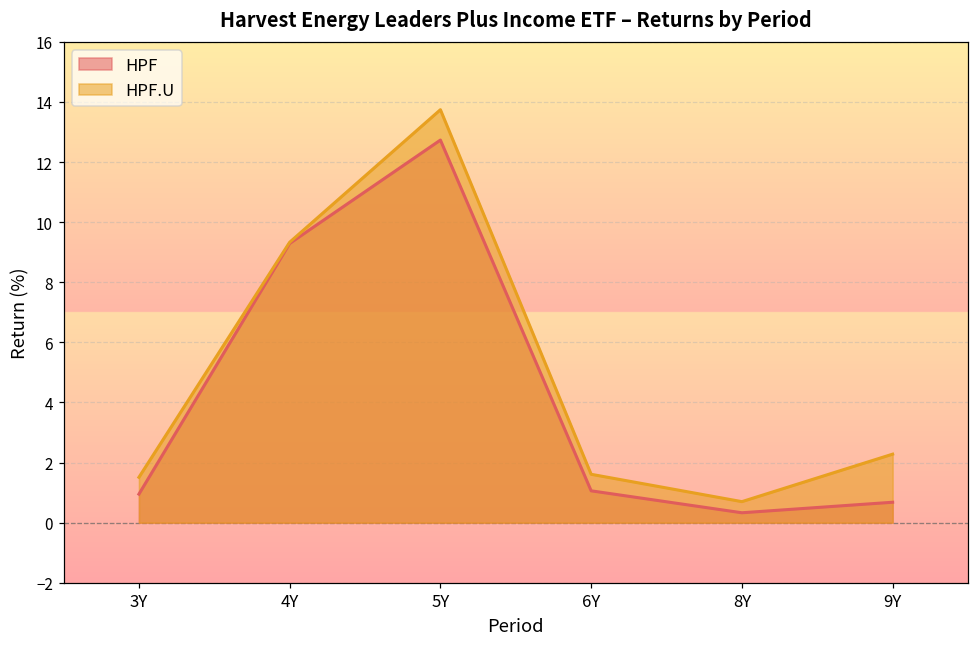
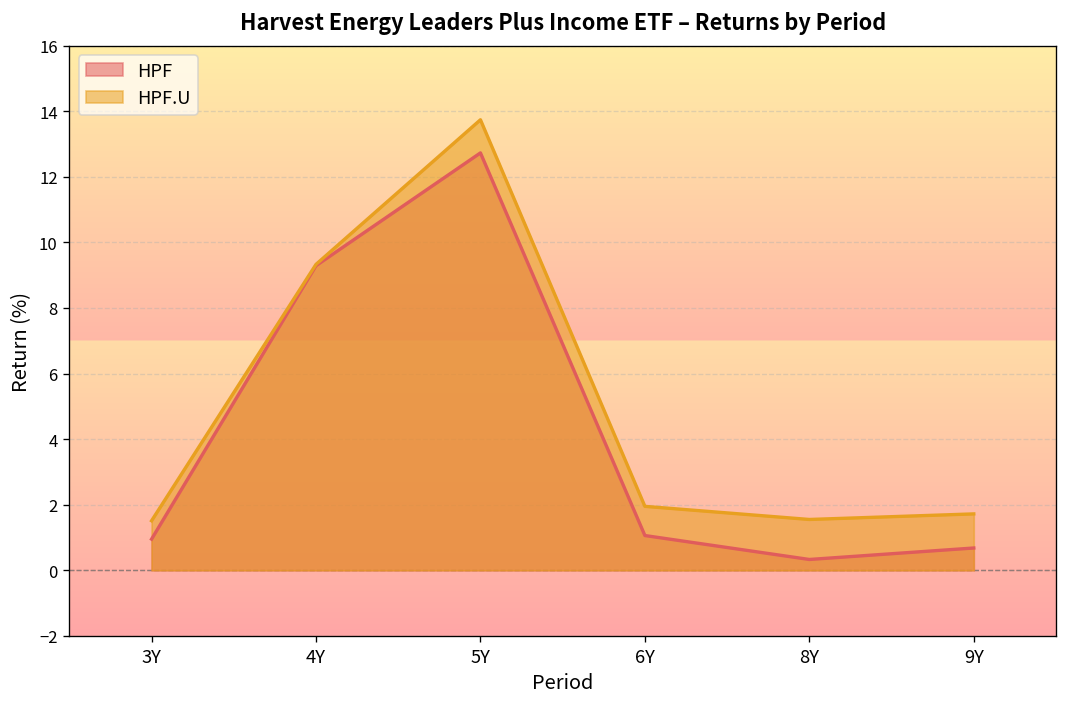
  {
    "HPF": {
      "3Y": 1.0,
      "5Y": 12.7,
      "6Y": 1.1,
      "8Y": 0.3,
      "9Y": 0.7
    },
    "HPF.U": {
      "3Y": 1.5,
      "5Y": 13.7,
-     "6Y": 1.6,
-     "8Y": 0.7,
-     "9Y": 2.3
+     "6Y": 2.0,
+     "8Y": 1.6,
+     "9Y": 1.7
    }
  }
